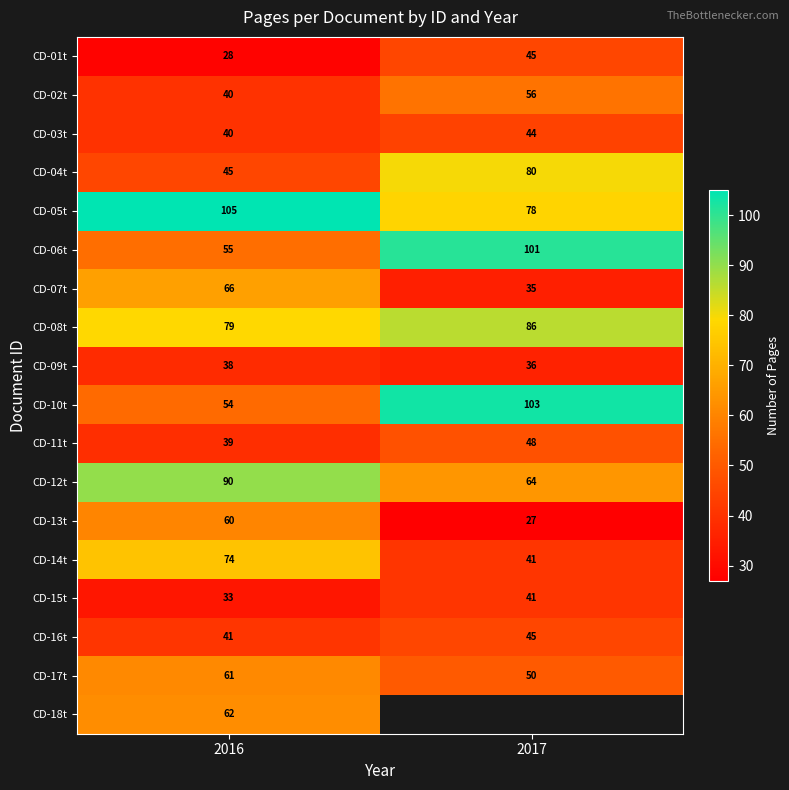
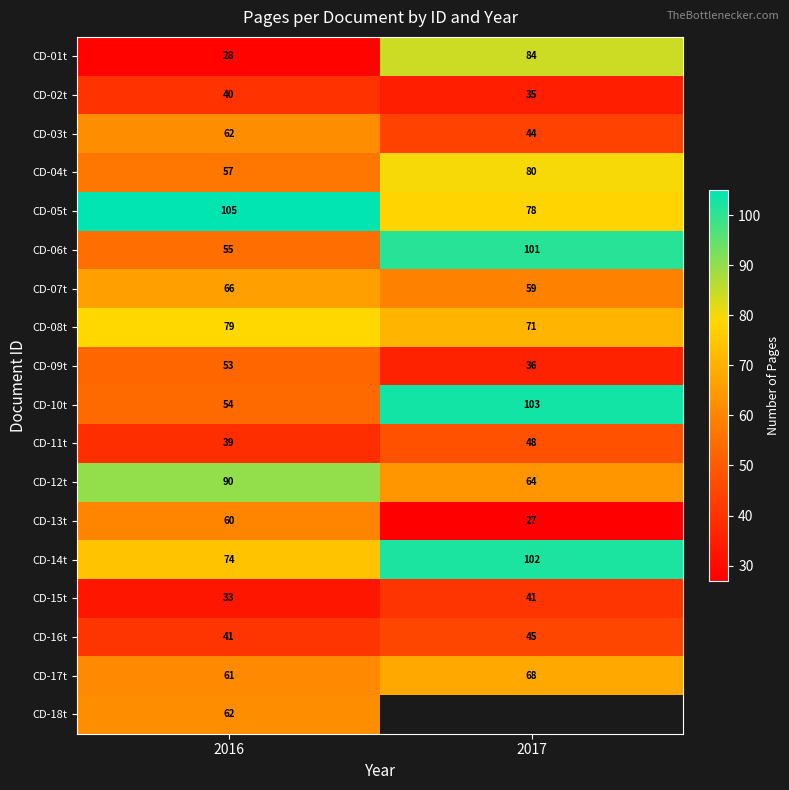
  {
    "CD-01t": {
      "2016": 28,
-     "2017": 45
+     "2017": 84
    },
    "CD-02t": {
      "2016": 40,
-     "2017": 56
+     "2017": 35
    },
    "CD-03t": {
-     "2016": 40,
+     "2016": 62,
      "2017": 44
    },
    "CD-04t": {
-     "2016": 45,
+     "2016": 57,
      "2017": 80
    },
    "CD-05t": {
      "2016": 105,
      "2017": 78
    },
    "CD-06t": {
      "2016": 55,
      "2017": 101
    },
    "CD-07t": {
      "2016": 66,
-     "2017": 35
+     "2017": 59
    },
    "CD-08t": {
      "2016": 79,
-     "2017": 86
+     "2017": 71
    },
    "CD-09t": {
-     "2016": 38,
+     "2016": 53,
      "2017": 36
    },
    "CD-10t": {
      "2016": 54,
      "2017": 103
    },
    "CD-11t": {
      "2016": 39,
      "2017": 48
    },
    "CD-12t": {
      "2016": 90,
      "2017": 64
    },
    "CD-13t": {
      "2016": 60,
      "2017": 27
    },
    "CD-14t": {
      "2016": 74,
-     "2017": 41
+     "2017": 102
    },
    "CD-15t": {
      "2016": 33,
      "2017": 41
    },
    "CD-16t": {
      "2016": 41,
      "2017": 45
    },
    "CD-17t": {
      "2016": 61,
-     "2017": 50
+     "2017": 68
    },
    "CD-18t": {
      "2016": 62
    }
  }
